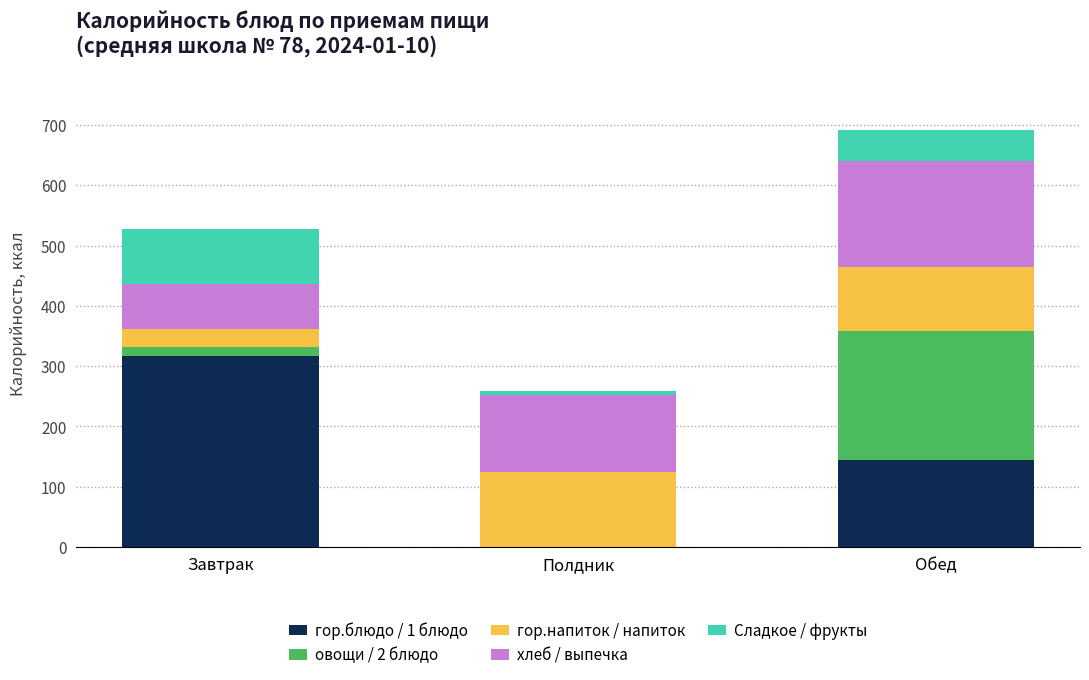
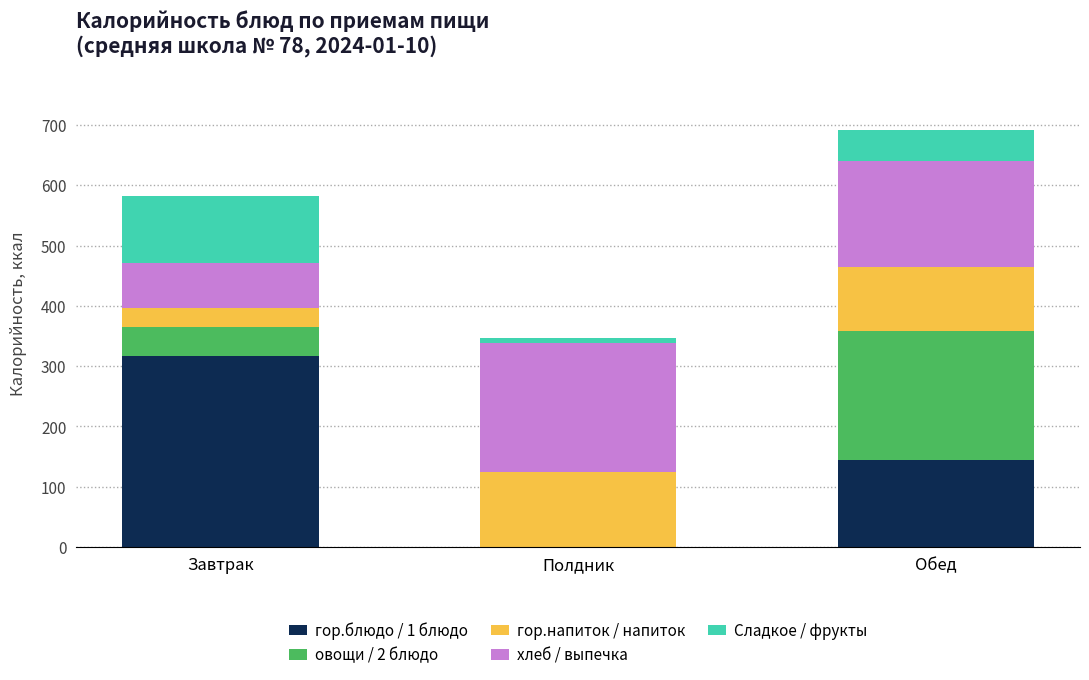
  {
    "гор.блюдо / 1 блюдо": {
      "Завтрак": 320,
      "Полдник": 0,
      "Обед": 140
    },
    "овощи / 2 блюдо": {
-     "Завтрак": 10,
+     "Завтрак": 50,
      "Полдник": 0,
      "Обед": 220
    },
    "гор.напиток / напиток": {
      "Завтрак": 30,
      "Полдник": 120,
      "Обед": 110
    },
    "хлеб / выпечка": {
      "Завтрак": 80,
-     "Полдник": 130,
+     "Полдник": 220,
      "Обед": 180
    },
    "Сладкое / фрукты": {
-     "Завтрак": 90,
+     "Завтрак": 110,
      "Полдник": 10,
      "Обед": 50
    }
  }
